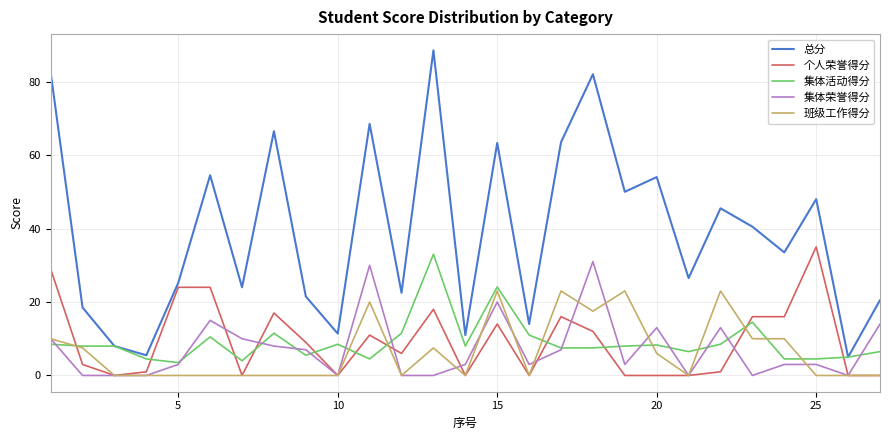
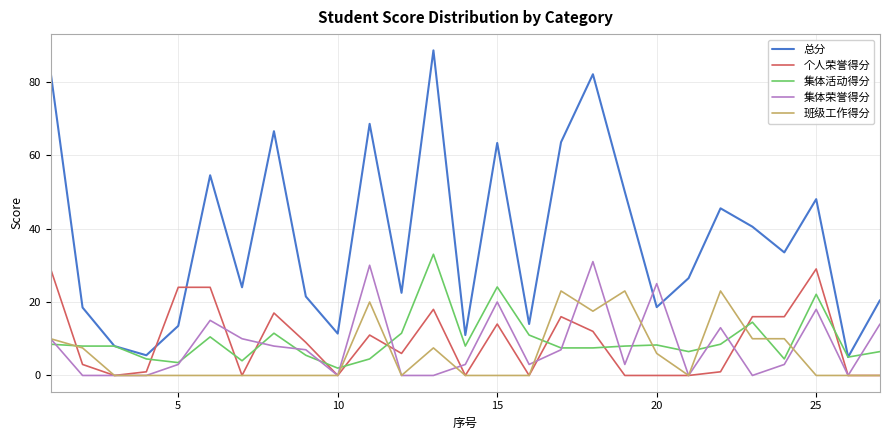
  {
    "总分": {
-     "5": 25,
+     "5": 14,
      "10": 11,
      "15": 63,
-     "20": 54,
+     "20": 19,
      "25": 48
    },
    "个人荣誉得分": {
      "5": 24,
      "15": 14,
      "20": 0,
-     "25": 35
+     "25": 29
    },
    "集体活动得分": {
-     "10": 9,
+     "10": 2,
      "15": 24,
      "20": 8,
-     "25": 5
+     "25": 22
    },
    "集体荣誉得分": {
      "15": 20,
-     "20": 13,
-     "25": 3
+     "20": 25,
+     "25": 18
    },
    "班级工作得分": {
      "5": 0,
-     "15": 23,
+     "15": 0,
      "20": 6,
      "25": 0
    }
  }
